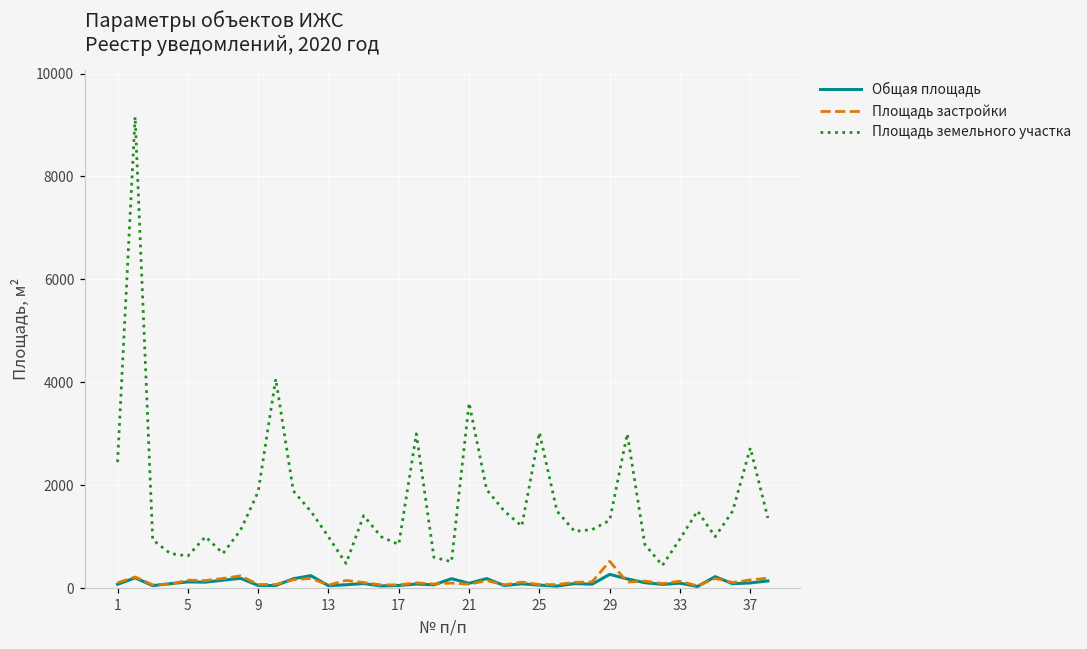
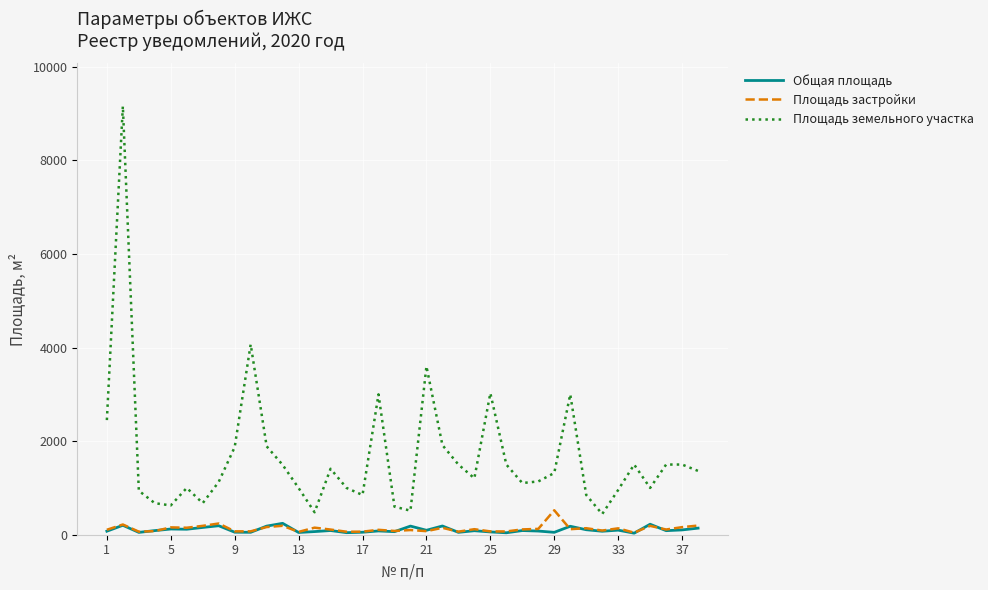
  {
    "Общая площадь": {
-     "29": 300,
+     "29": 100,
      "37": 100
    },
    "Площадь застройки": {
      "29": 500,
      "37": 200
    },
    "Площадь земельного участка": {
      "1": 2500,
      "5": 600,
      "9": 1900,
      "13": 1000,
      "17": 800,
      "21": 3600,
      "25": 3000,
      "29": 1300,
      "33": 1000,
-     "37": 2700
+     "37": 1500
    }
  }
